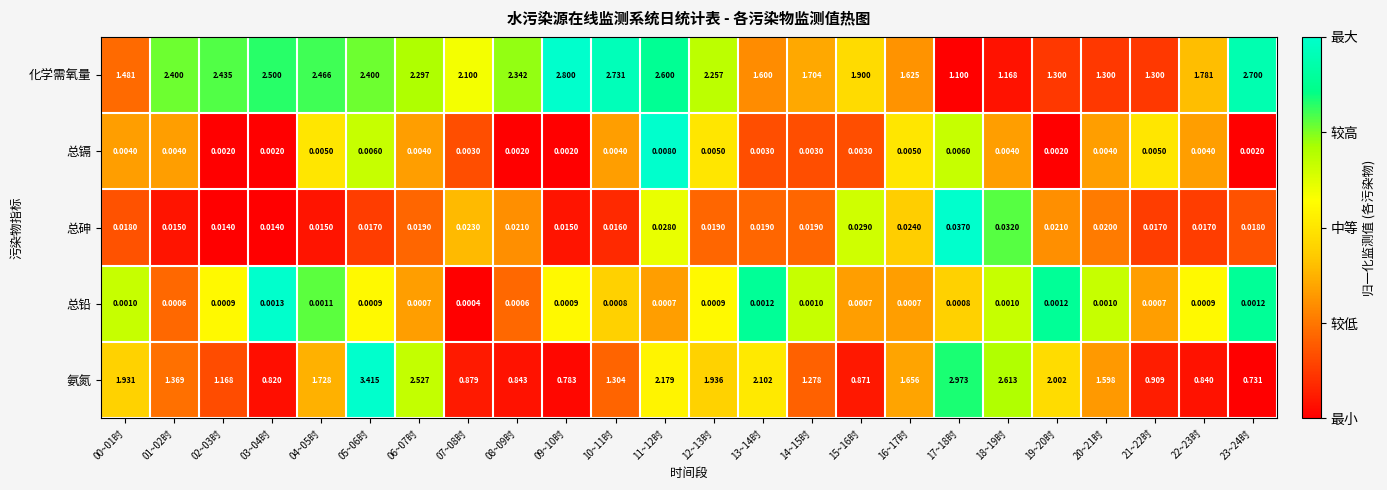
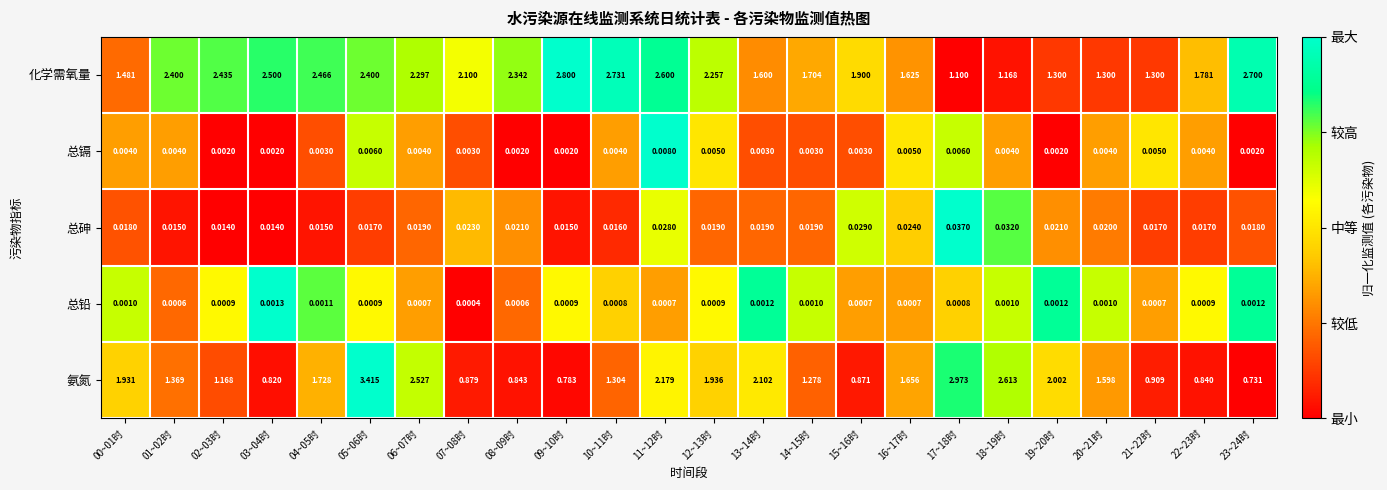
  {
    "化学需氧量": {
      "00~01时": 1.481,
      "01~02时": 2.400,
      "02~03时": 2.435,
      "03~04时": 2.500,
      "04~05时": 2.466,
      "05~06时": 2.400,
      "06~07时": 2.297,
      "07~08时": 2.100,
      "08~09时": 2.342,
      "09~10时": 2.800,
      "10~11时": 2.731,
      "11~12时": 2.600,
      "12~13时": 2.257,
      "13~14时": 1.600,
      "14~15时": 1.704,
      "15~16时": 1.900,
      "16~17时": 1.625,
      "17~18时": 1.100,
      "18~19时": 1.168,
      "19~20时": 1.300,
      "20~21时": 1.300,
      "21~22时": 1.300,
      "22~23时": 1.781,
      "23~24时": 2.700
    },
    "总镉": {
      "00~01时": 0.0040,
      "01~02时": 0.0040,
      "02~03时": 0.0020,
      "03~04时": 0.0020,
-     "04~05时": 0.0050,
+     "04~05时": 0.0030,
      "05~06时": 0.0060,
      "06~07时": 0.0040,
      "07~08时": 0.0030,
      "08~09时": 0.0020,
      "09~10时": 0.0020,
      "10~11时": 0.0040,
      "11~12时": 0.0080,
      "12~13时": 0.0050,
      "13~14时": 0.0030,
      "14~15时": 0.0030,
      "15~16时": 0.0030,
      "16~17时": 0.0050,
      "17~18时": 0.0060,
      "18~19时": 0.0040,
      "19~20时": 0.0020,
      "20~21时": 0.0040,
      "21~22时": 0.0050,
      "22~23时": 0.0040,
      "23~24时": 0.0020
    },
    "总砷": {
      "00~01时": 0.0180,
      "01~02时": 0.0150,
      "02~03时": 0.0140,
      "03~04时": 0.0140,
      "04~05时": 0.0150,
      "05~06时": 0.0170,
      "06~07时": 0.0190,
      "07~08时": 0.0230,
      "08~09时": 0.0210,
      "09~10时": 0.0150,
      "10~11时": 0.0160,
      "11~12时": 0.0280,
      "12~13时": 0.0190,
      "13~14时": 0.0190,
      "14~15时": 0.0190,
      "15~16时": 0.0290,
      "16~17时": 0.0240,
      "17~18时": 0.0370,
      "18~19时": 0.0320,
      "19~20时": 0.0210,
      "20~21时": 0.0200,
      "21~22时": 0.0170,
      "22~23时": 0.0170,
      "23~24时": 0.0180
    },
    "总铅": {
      "00~01时": 0.0010,
      "01~02时": 0.0006,
      "02~03时": 0.0009,
      "03~04时": 0.0013,
      "04~05时": 0.0011,
      "05~06时": 0.0009,
      "06~07时": 0.0007,
      "07~08时": 0.0004,
      "08~09时": 0.0006,
      "09~10时": 0.0009,
      "10~11时": 0.0008,
      "11~12时": 0.0007,
      "12~13时": 0.0009,
      "13~14时": 0.0012,
      "14~15时": 0.0010,
      "15~16时": 0.0007,
      "16~17时": 0.0007,
      "17~18时": 0.0008,
      "18~19时": 0.0010,
      "19~20时": 0.0012,
      "20~21时": 0.0010,
      "21~22时": 0.0007,
      "22~23时": 0.0009,
      "23~24时": 0.0012
    },
    "氨氮": {
      "00~01时": 1.931,
      "01~02时": 1.369,
      "02~03时": 1.168,
      "03~04时": 0.820,
      "04~05时": 1.728,
      "05~06时": 3.415,
      "06~07时": 2.527,
      "07~08时": 0.879,
      "08~09时": 0.843,
      "09~10时": 0.783,
      "10~11时": 1.304,
      "11~12时": 2.179,
      "12~13时": 1.936,
      "13~14时": 2.102,
      "14~15时": 1.278,
      "15~16时": 0.871,
      "16~17时": 1.656,
      "17~18时": 2.973,
      "18~19时": 2.613,
      "19~20时": 2.002,
      "20~21时": 1.598,
      "21~22时": 0.909,
      "22~23时": 0.840,
      "23~24时": 0.731
    }
  }
